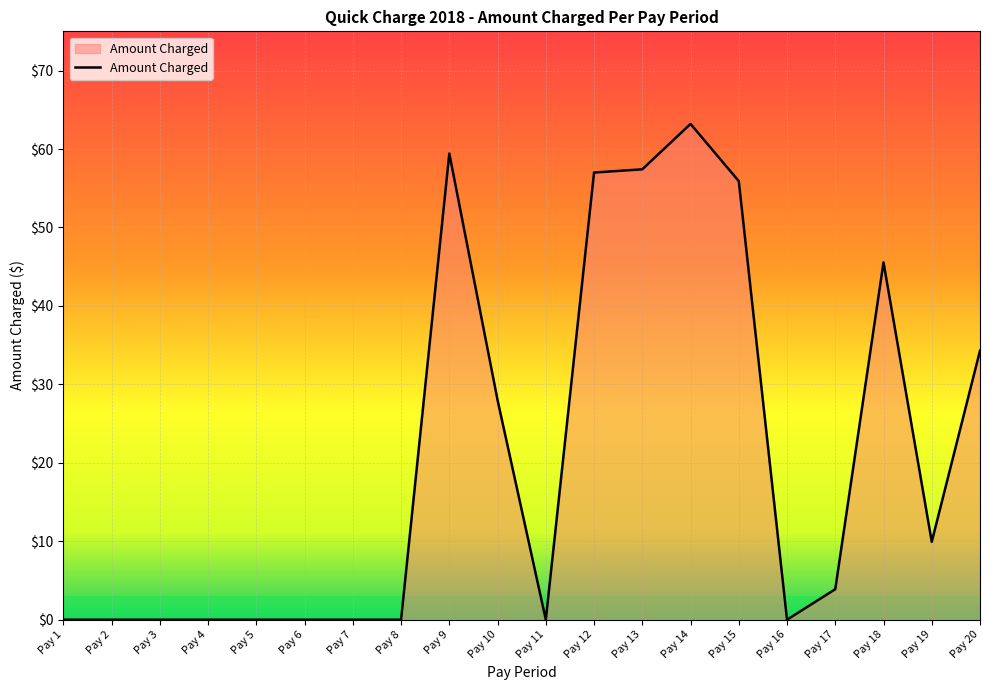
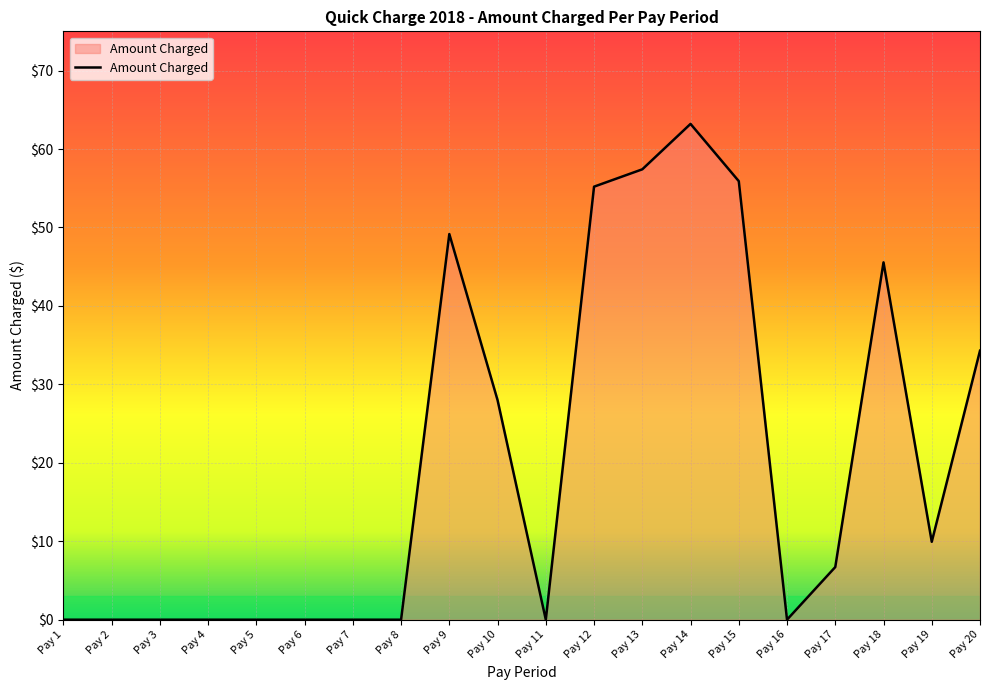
  {
    "Pay 1": "$0",
    "Pay 2": "$0",
    "Pay 3": "$0",
    "Pay 4": "$0",
    "Pay 5": "$0",
    "Pay 6": "$0",
    "Pay 7": "$0",
    "Pay 8": "$0",
-   "Pay 9": "$59",
+   "Pay 9": "$49",
    "Pay 10": "$28",
    "Pay 11": "$0",
-   "Pay 12": "$57",
+   "Pay 12": "$55",
    "Pay 13": "$57",
    "Pay 14": "$63",
    "Pay 15": "$56",
    "Pay 16": "$0",
-   "Pay 17": "$4",
+   "Pay 17": "$7",
    "Pay 18": "$46",
    "Pay 19": "$10",
    "Pay 20": "$34"
  }
